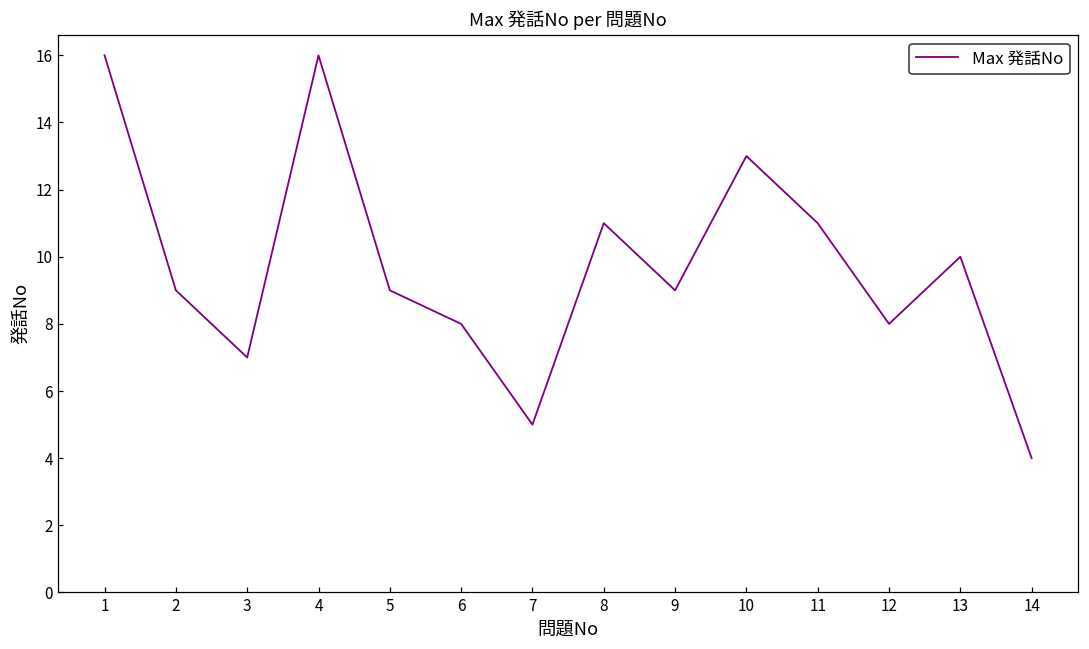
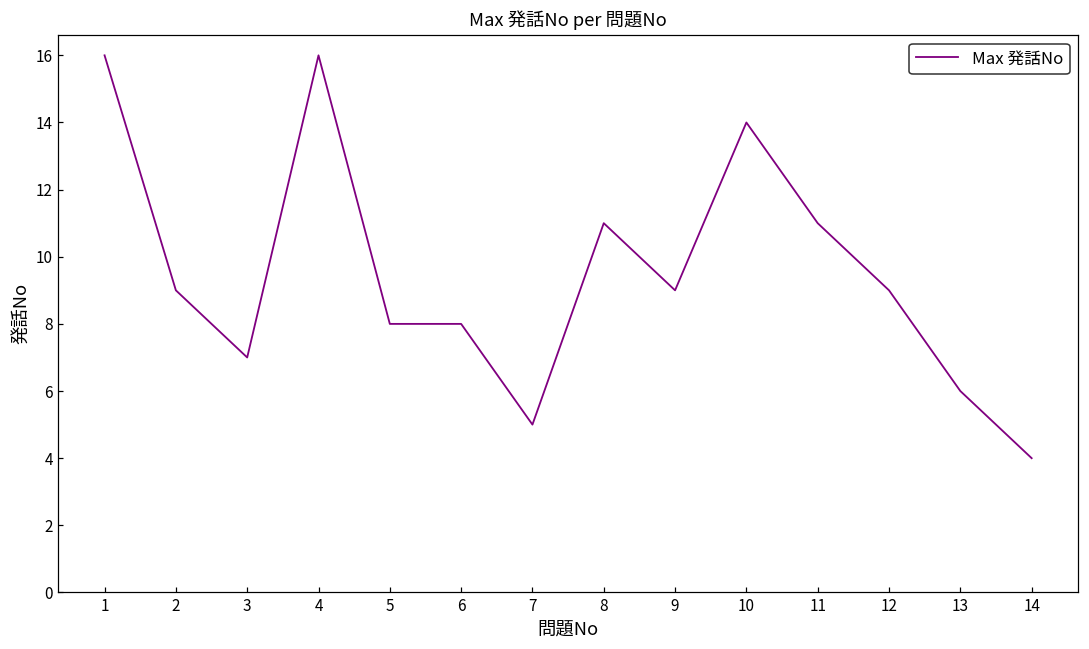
  {
    "1": 16,
    "2": 9,
    "3": 7,
    "4": 16,
-   "5": 9,
+   "5": 8,
    "6": 8,
    "7": 5,
    "8": 11,
    "9": 9,
-   "10": 13,
+   "10": 14,
    "11": 11,
-   "12": 8,
-   "13": 10,
+   "12": 9,
+   "13": 6,
    "14": 4
  }
